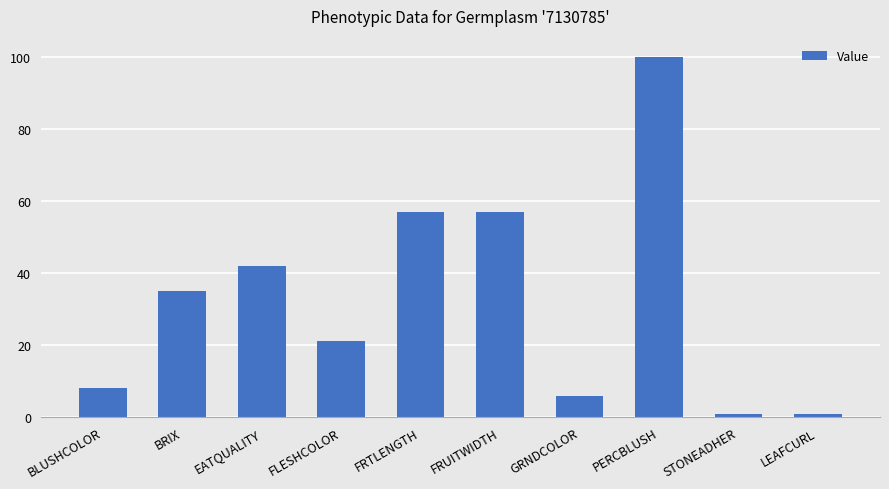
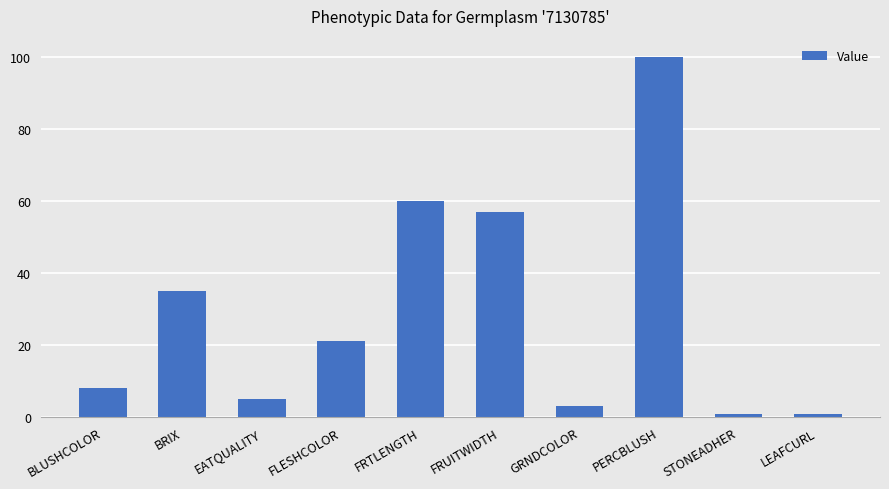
  {
    "BLUSHCOLOR": 8,
    "BRIX": 35,
-   "EATQUALITY": 42,
+   "EATQUALITY": 5,
    "FLESHCOLOR": 21,
-   "FRTLENGTH": 57,
+   "FRTLENGTH": 60,
    "FRUITWIDTH": 57,
-   "GRNDCOLOR": 6,
+   "GRNDCOLOR": 3,
    "PERCBLUSH": 100,
    "STONEADHER": 1,
    "LEAFCURL": 1
  }
